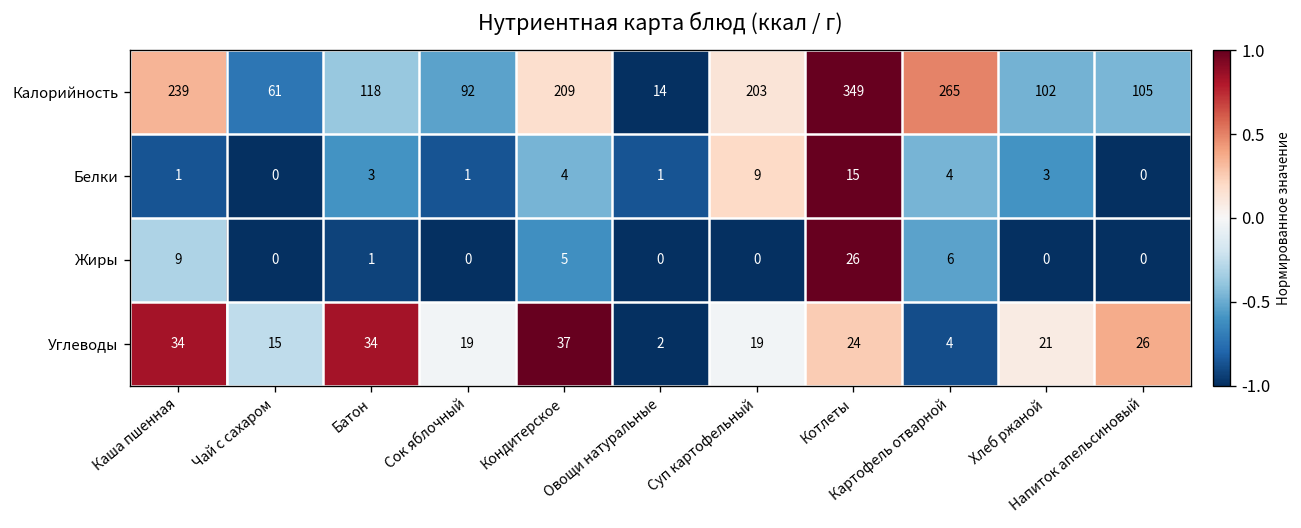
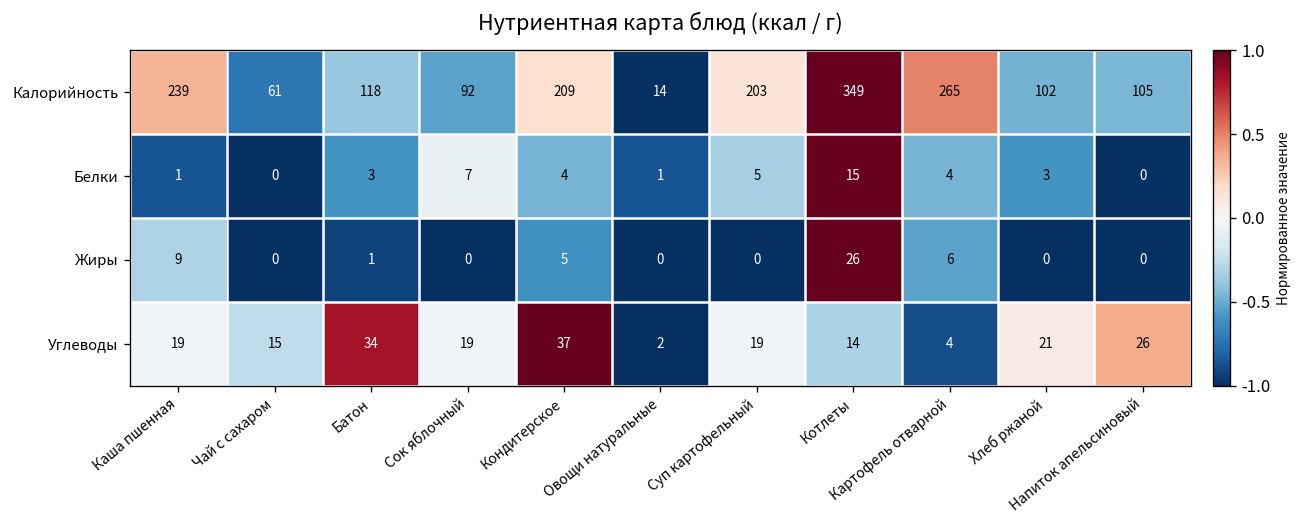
  {
    "Калорийность": {
      "Каша пшенная": 239,
      "Чай с сахаром": 61,
      "Батон": 118,
      "Сок яблочный": 92,
      "Кондитерское": 209,
      "Овощи натуральные": 14,
      "Суп картофельный": 203,
      "Котлеты": 349,
      "Картофель отварной": 265,
      "Хлеб ржаной": 102,
      "Напиток апельсиновый": 105
    },
    "Белки": {
      "Каша пшенная": 1,
      "Чай с сахаром": 0,
      "Батон": 3,
-     "Сок яблочный": 1,
+     "Сок яблочный": 7,
      "Кондитерское": 4,
      "Овощи натуральные": 1,
-     "Суп картофельный": 9,
+     "Суп картофельный": 5,
      "Котлеты": 15,
      "Картофель отварной": 4,
      "Хлеб ржаной": 3,
      "Напиток апельсиновый": 0
    },
    "Жиры": {
      "Каша пшенная": 9,
      "Чай с сахаром": 0,
      "Батон": 1,
      "Сок яблочный": 0,
      "Кондитерское": 5,
      "Овощи натуральные": 0,
      "Суп картофельный": 0,
      "Котлеты": 26,
      "Картофель отварной": 6,
      "Хлеб ржаной": 0,
      "Напиток апельсиновый": 0
    },
    "Углеводы": {
-     "Каша пшенная": 34,
+     "Каша пшенная": 19,
      "Чай с сахаром": 15,
      "Батон": 34,
      "Сок яблочный": 19,
      "Кондитерское": 37,
      "Овощи натуральные": 2,
      "Суп картофельный": 19,
-     "Котлеты": 24,
+     "Котлеты": 14,
      "Картофель отварной": 4,
      "Хлеб ржаной": 21,
      "Напиток апельсиновый": 26
    }
  }
